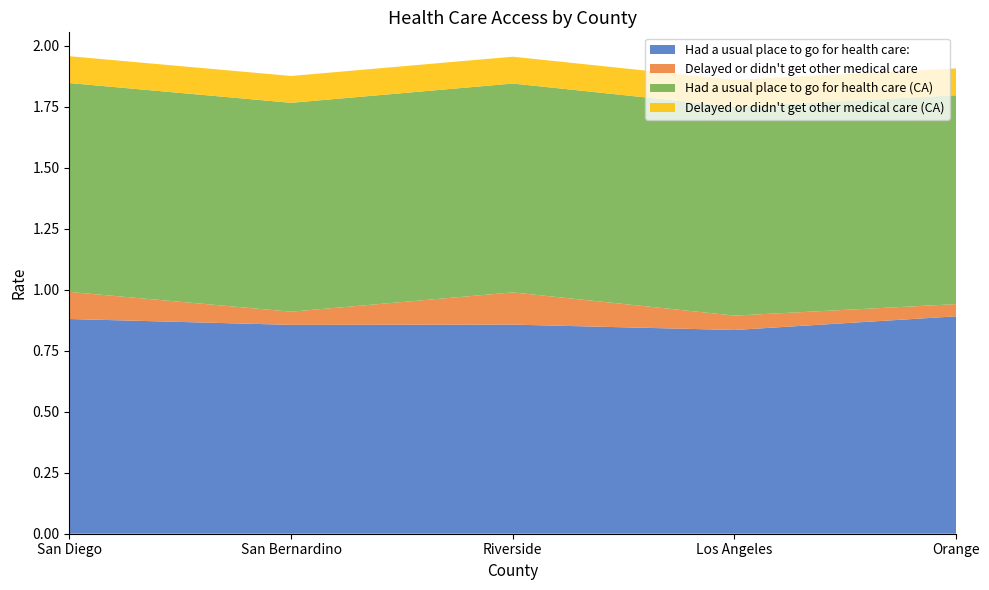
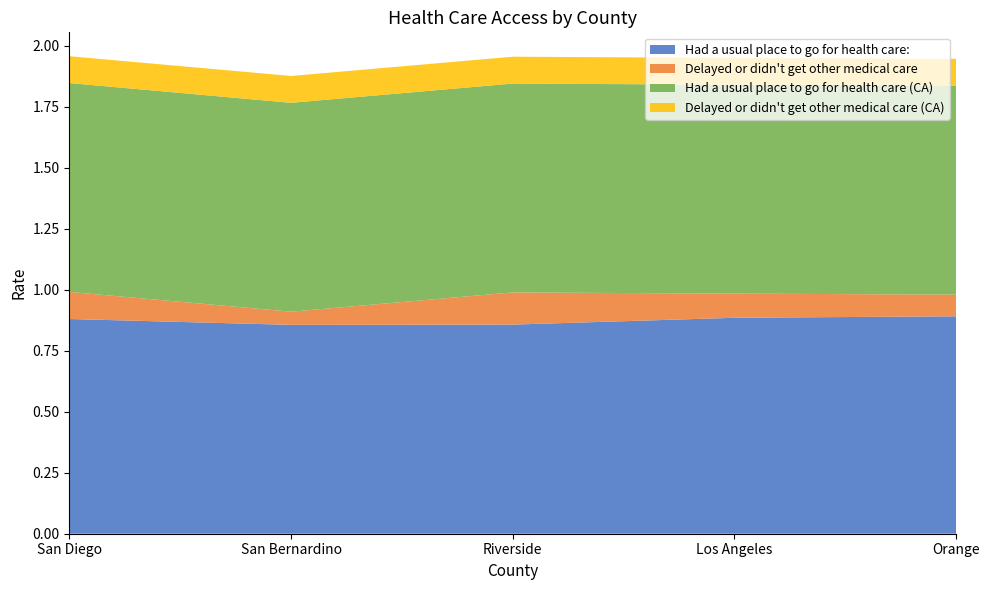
  {
    "Had a usual place to go for health care:": {
      "San Diego": 0.88,
      "San Bernardino": 0.86,
      "Riverside": 0.86,
-     "Los Angeles": 0.84,
+     "Los Angeles": 0.89,
      "Orange": 0.89
    },
    "Delayed or didn't get other medical care": {
      "San Diego": 0.11,
      "San Bernardino": 0.05,
      "Riverside": 0.13,
-     "Los Angeles": 0.06,
-     "Orange": 0.05
+     "Los Angeles": 0.10,
+     "Orange": 0.09
    },
    "Had a usual place to go for health care (CA)": {
      "San Diego": 0.86,
      "San Bernardino": 0.86,
      "Riverside": 0.86,
      "Orange": 0.86
    },
    "Delayed or didn't get other medical care (CA)": {
      "San Diego": 0.11,
      "San Bernardino": 0.11,
      "Riverside": 0.11,
      "Orange": 0.11
    }
  }
